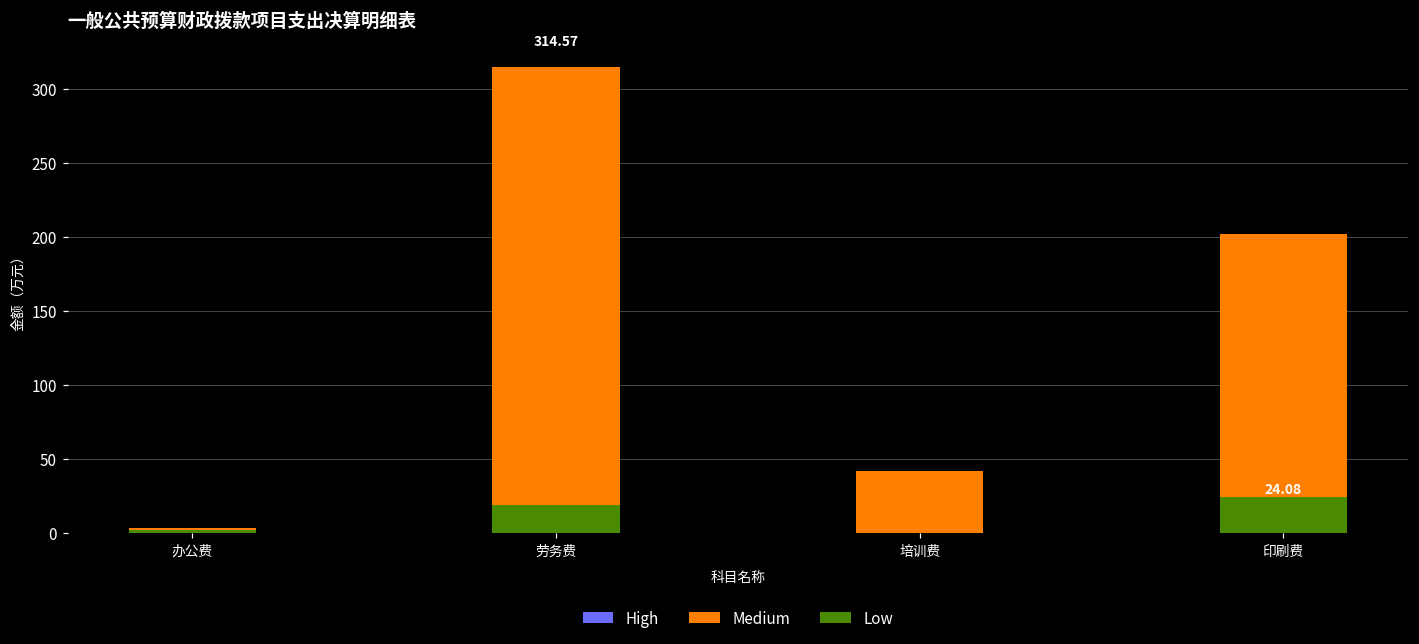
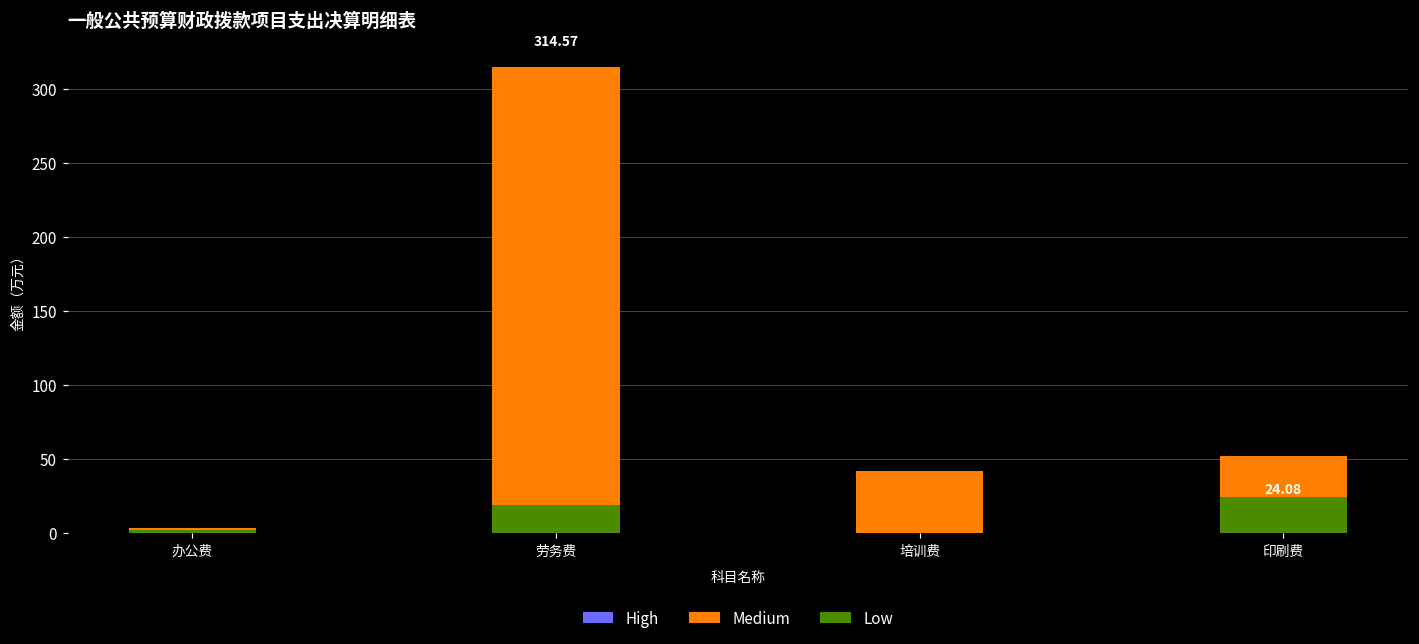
  {
    "High": {
      "办公费": 3
    },
    "Medium": {
      "办公费": 3,
      "培训费": 42,
-     "印刷费": 202
+     "印刷费": 52
    },
    "Low": {
      "办公费": 2
    }
  }
